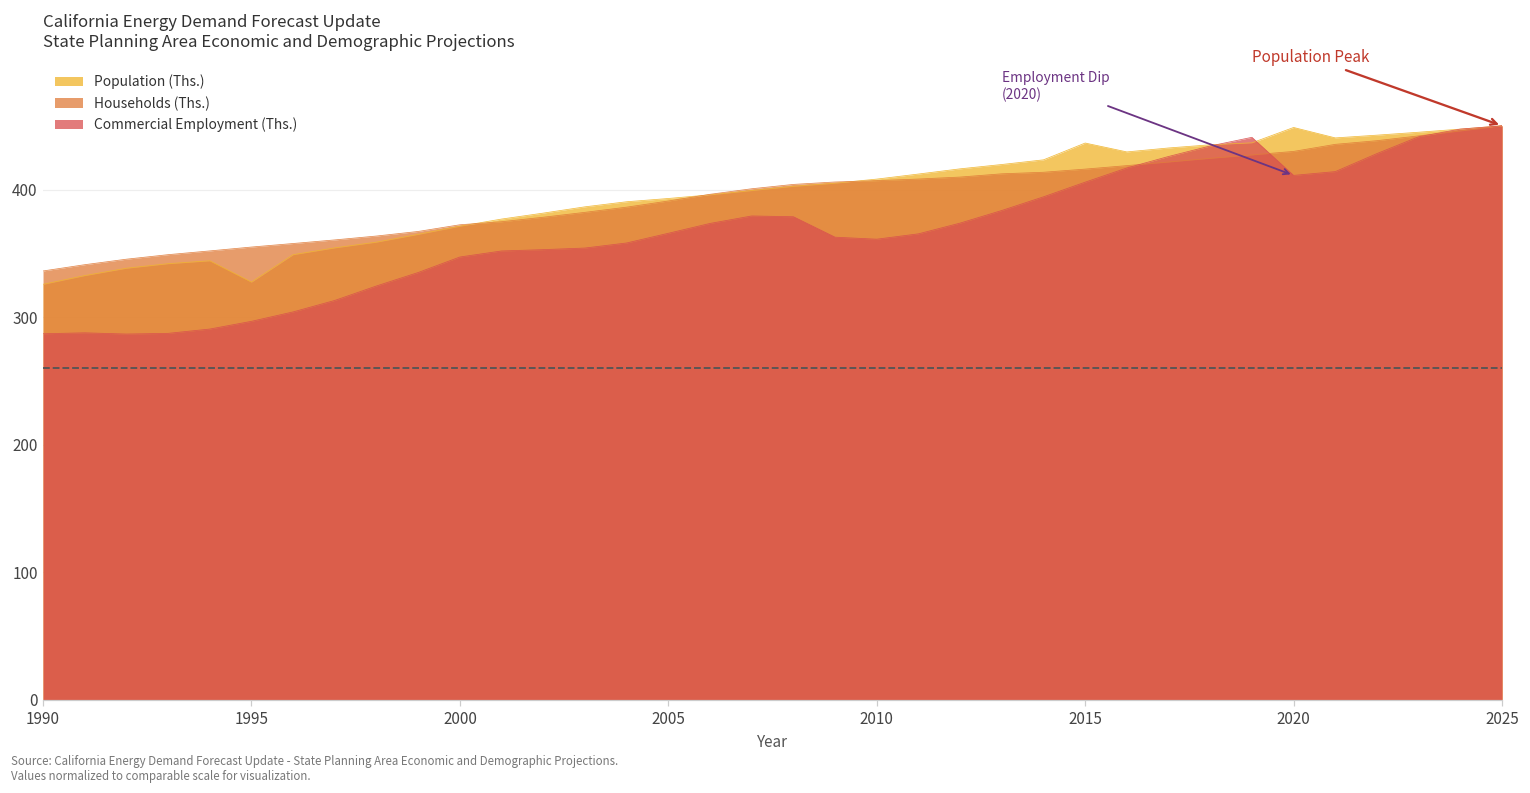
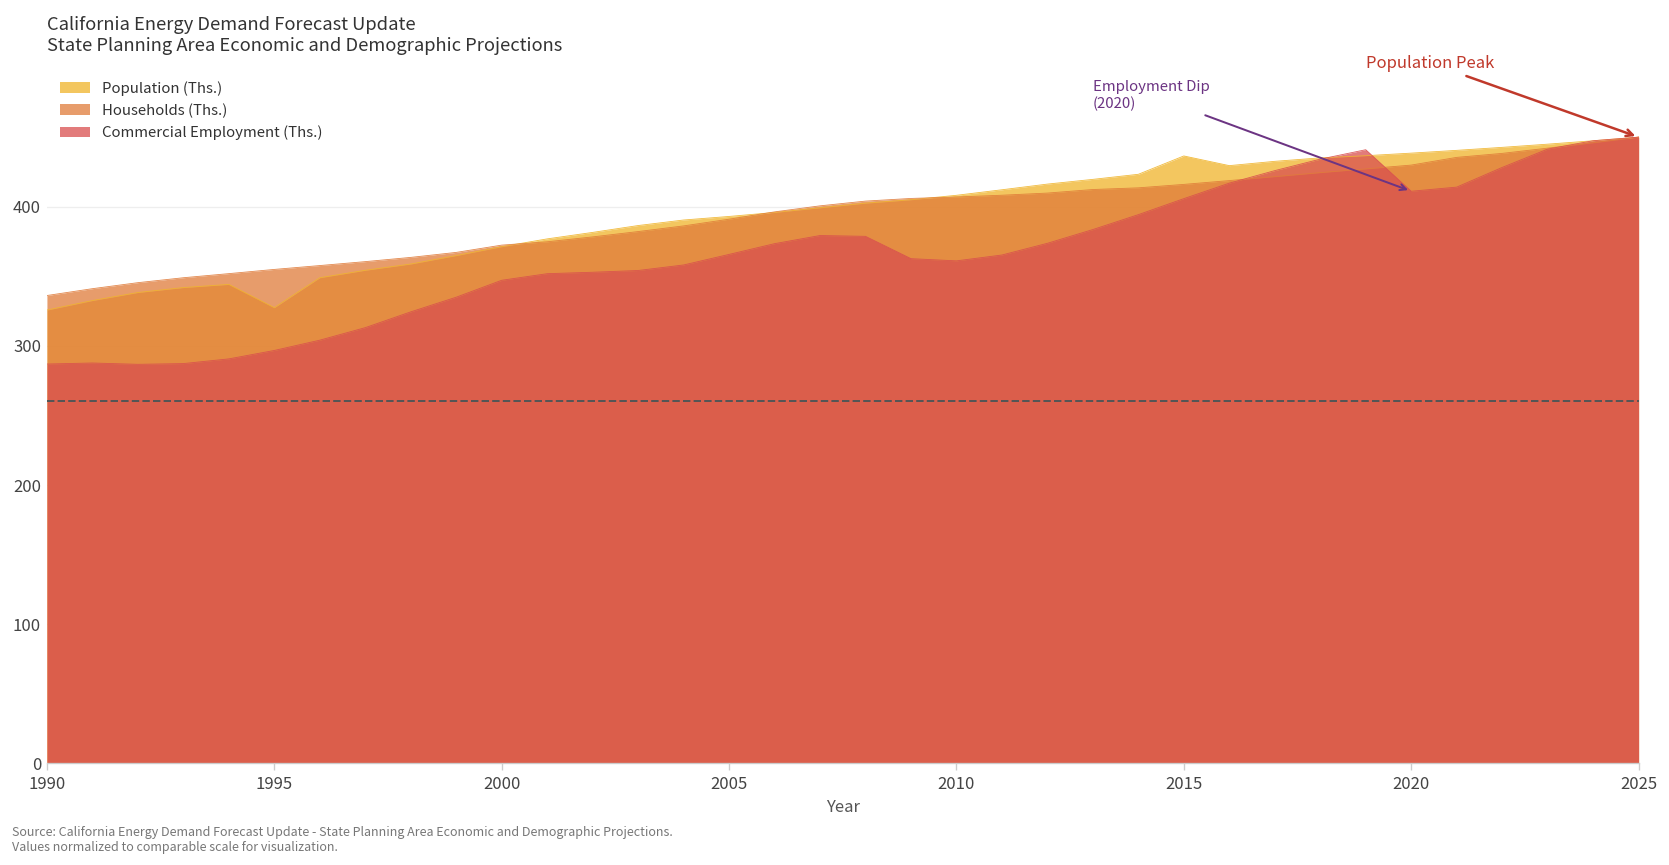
  {
    "Population (Ths.)": {
      "1990": 326,
      "1995": 327,
-     "2020": 449
+     "2020": 439
    }
  }
